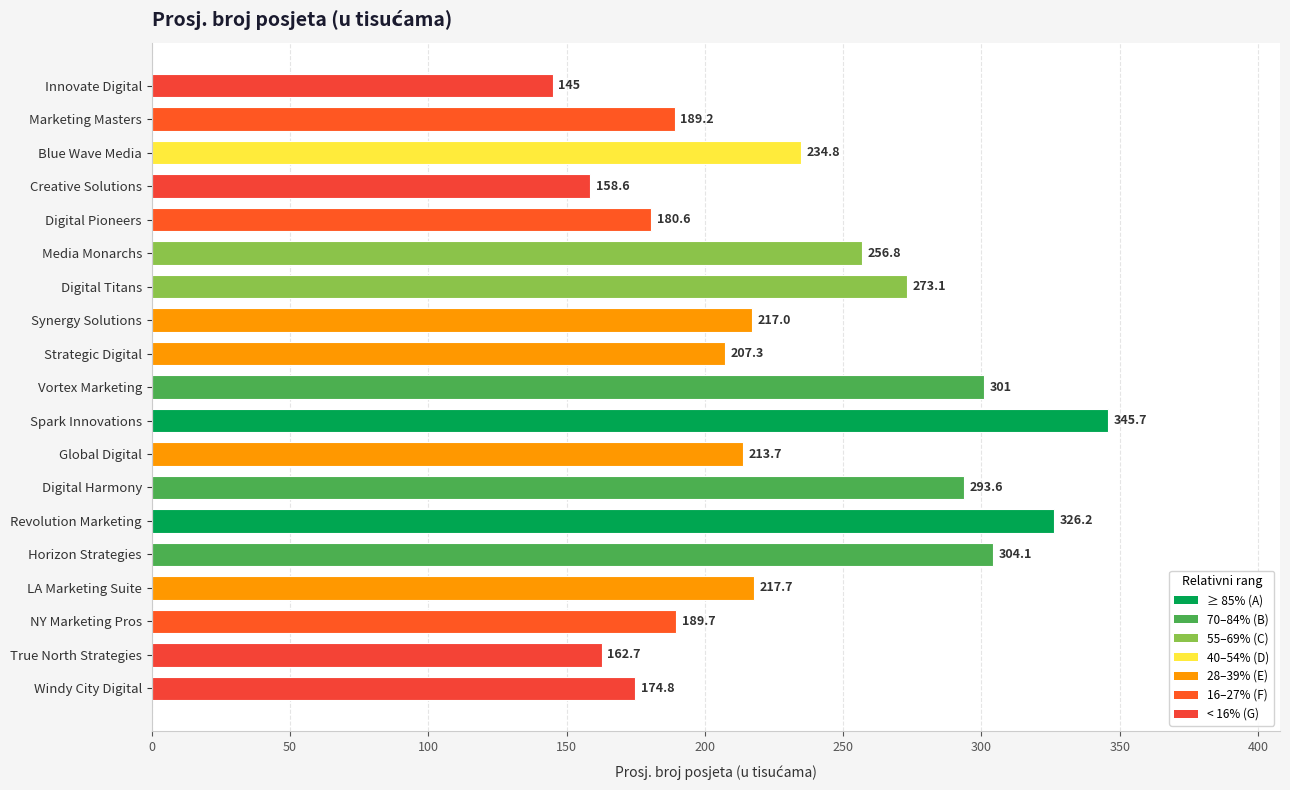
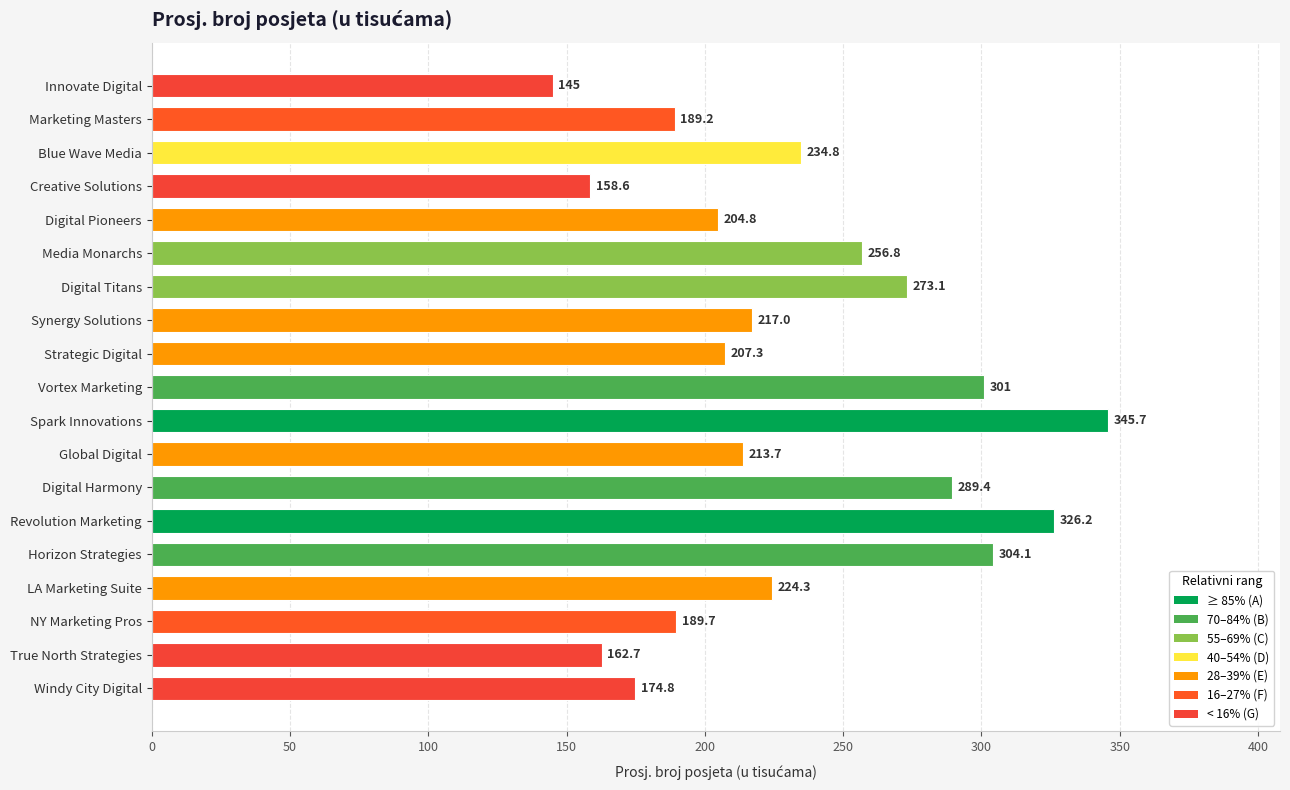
  {
    "Innovate Digital": 145,
    "Marketing Masters": 189.2,
    "Blue Wave Media": 234.8,
    "Creative Solutions": 158.6,
-   "Digital Pioneers": 180.6,
+   "Digital Pioneers": 204.8,
    "Media Monarchs": 256.8,
    "Digital Titans": 273.1,
    "Synergy Solutions": 217.0,
    "Strategic Digital": 207.3,
    "Vortex Marketing": 301,
    "Spark Innovations": 345.7,
    "Global Digital": 213.7,
-   "Digital Harmony": 293.6,
+   "Digital Harmony": 289.4,
    "Revolution Marketing": 326.2,
    "Horizon Strategies": 304.1,
-   "LA Marketing Suite": 217.7,
+   "LA Marketing Suite": 224.3,
    "NY Marketing Pros": 189.7,
    "True North Strategies": 162.7,
    "Windy City Digital": 174.8
  }
